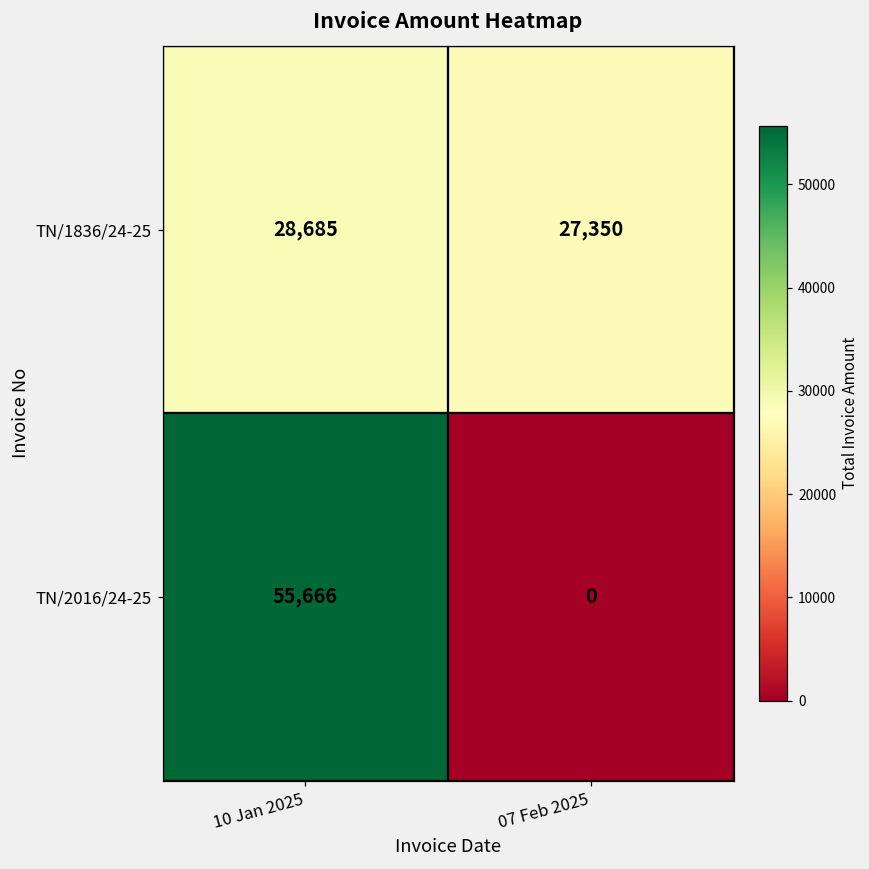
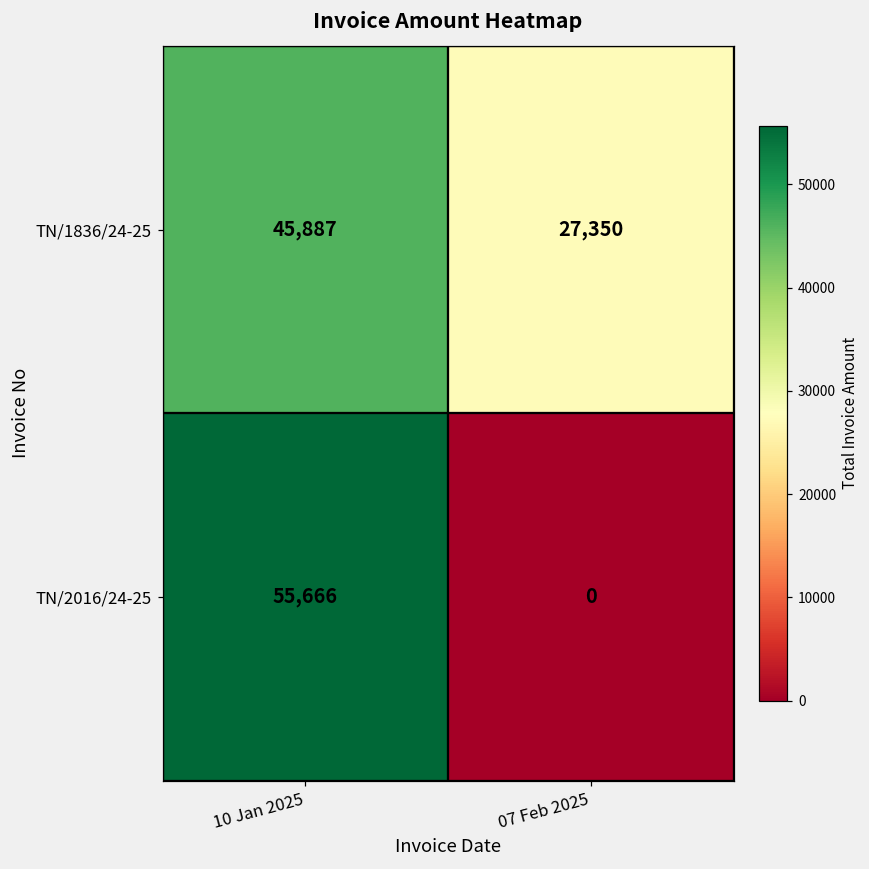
  {
    "TN/1836/24-25": {
-     "10 Jan 2025": "28,685",
+     "10 Jan 2025": "45,887",
      "07 Feb 2025": "27,350"
    },
    "TN/2016/24-25": {
      "10 Jan 2025": "55,666",
      "07 Feb 2025": "0"
    }
  }
